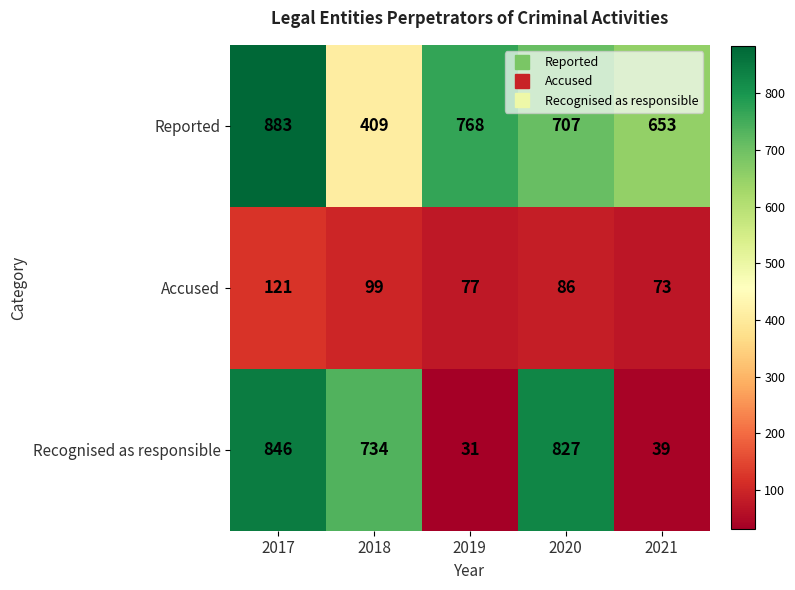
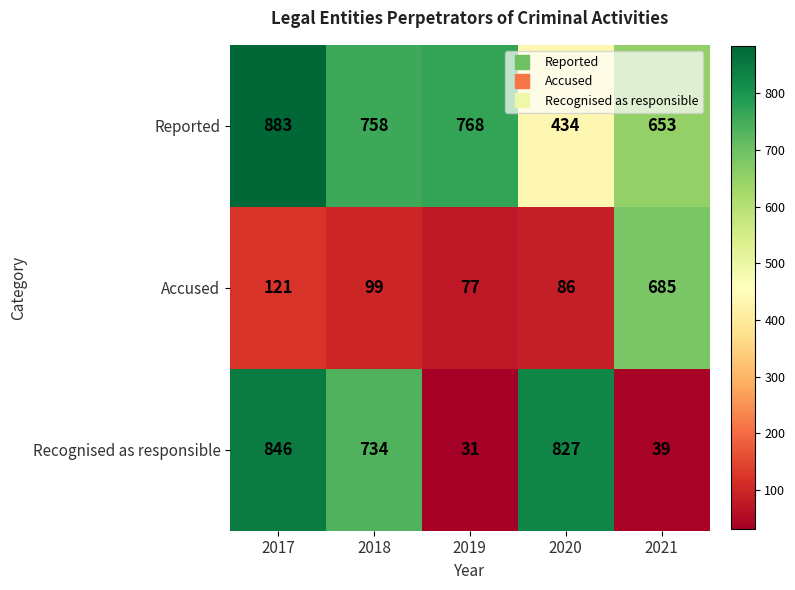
  {
    "Reported": {
      "2017": 883,
-     "2018": 409,
+     "2018": 758,
      "2019": 768,
-     "2020": 707,
+     "2020": 434,
      "2021": 653
    },
    "Accused": {
      "2017": 121,
      "2018": 99,
      "2019": 77,
      "2020": 86,
-     "2021": 73
+     "2021": 685
    },
    "Recognised as responsible": {
      "2017": 846,
      "2018": 734,
      "2019": 31,
      "2020": 827,
      "2021": 39
    }
  }
